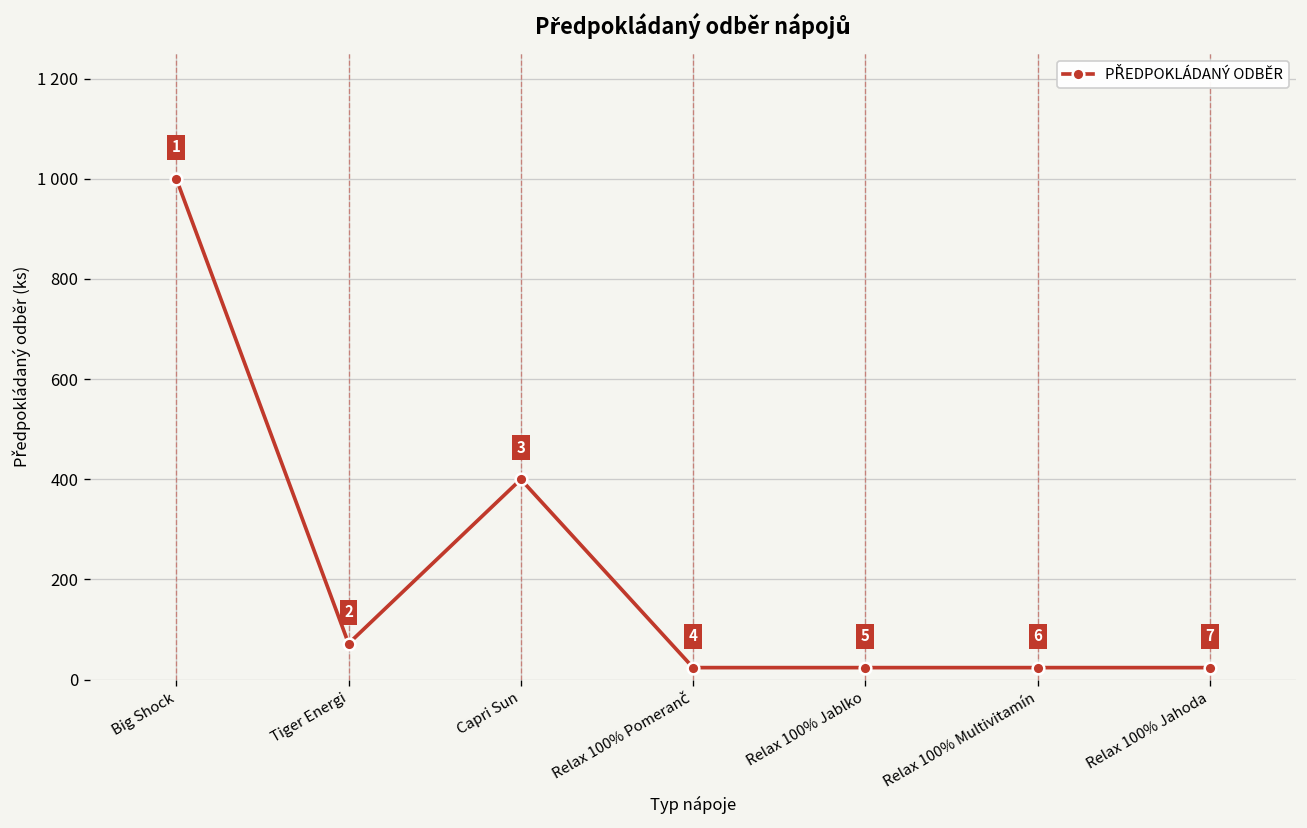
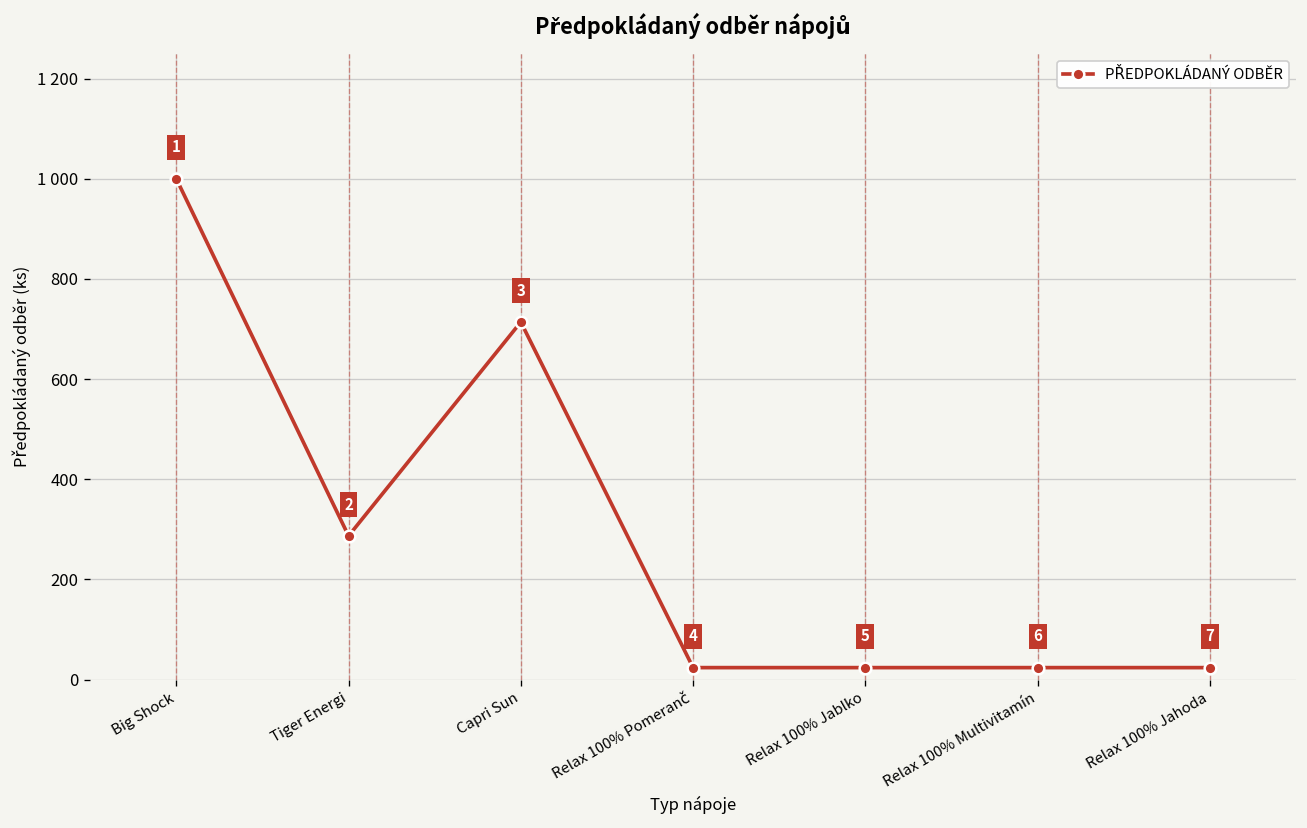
  {
-   "Tiger Energi": 70,
-   "Capri Sun": 400
+   "Tiger Energi": 290,
+   "Capri Sun": 710
  }
